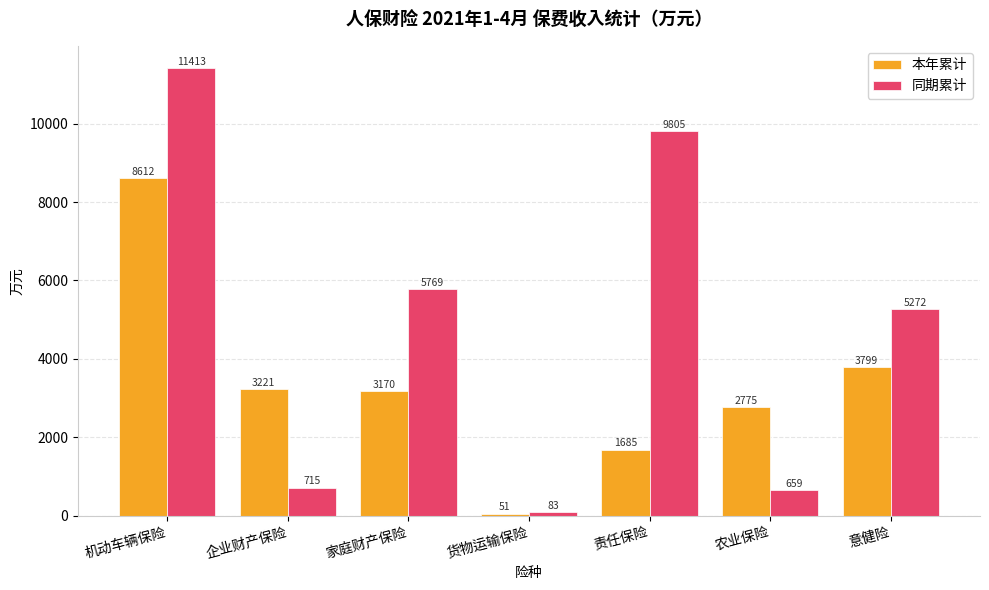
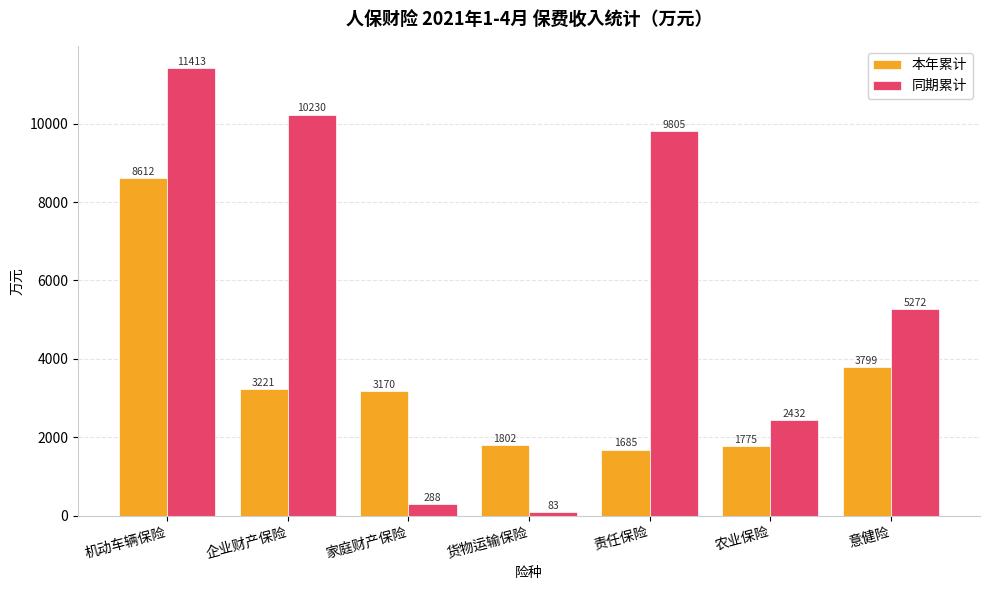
  {
    "本年累计": {
      "机动车辆保险": 8612,
      "企业财产保险": 3221,
      "家庭财产保险": 3170,
-     "货物运输保险": 51,
+     "货物运输保险": 1802,
      "责任保险": 1685,
-     "农业保险": 2775,
+     "农业保险": 1775,
      "意健险": 3799
    },
    "同期累计": {
      "机动车辆保险": 11413,
-     "企业财产保险": 715,
-     "家庭财产保险": 5769,
+     "企业财产保险": 10230,
+     "家庭财产保险": 288,
      "货物运输保险": 83,
      "责任保险": 9805,
-     "农业保险": 659,
+     "农业保险": 2432,
      "意健险": 5272
    }
  }
